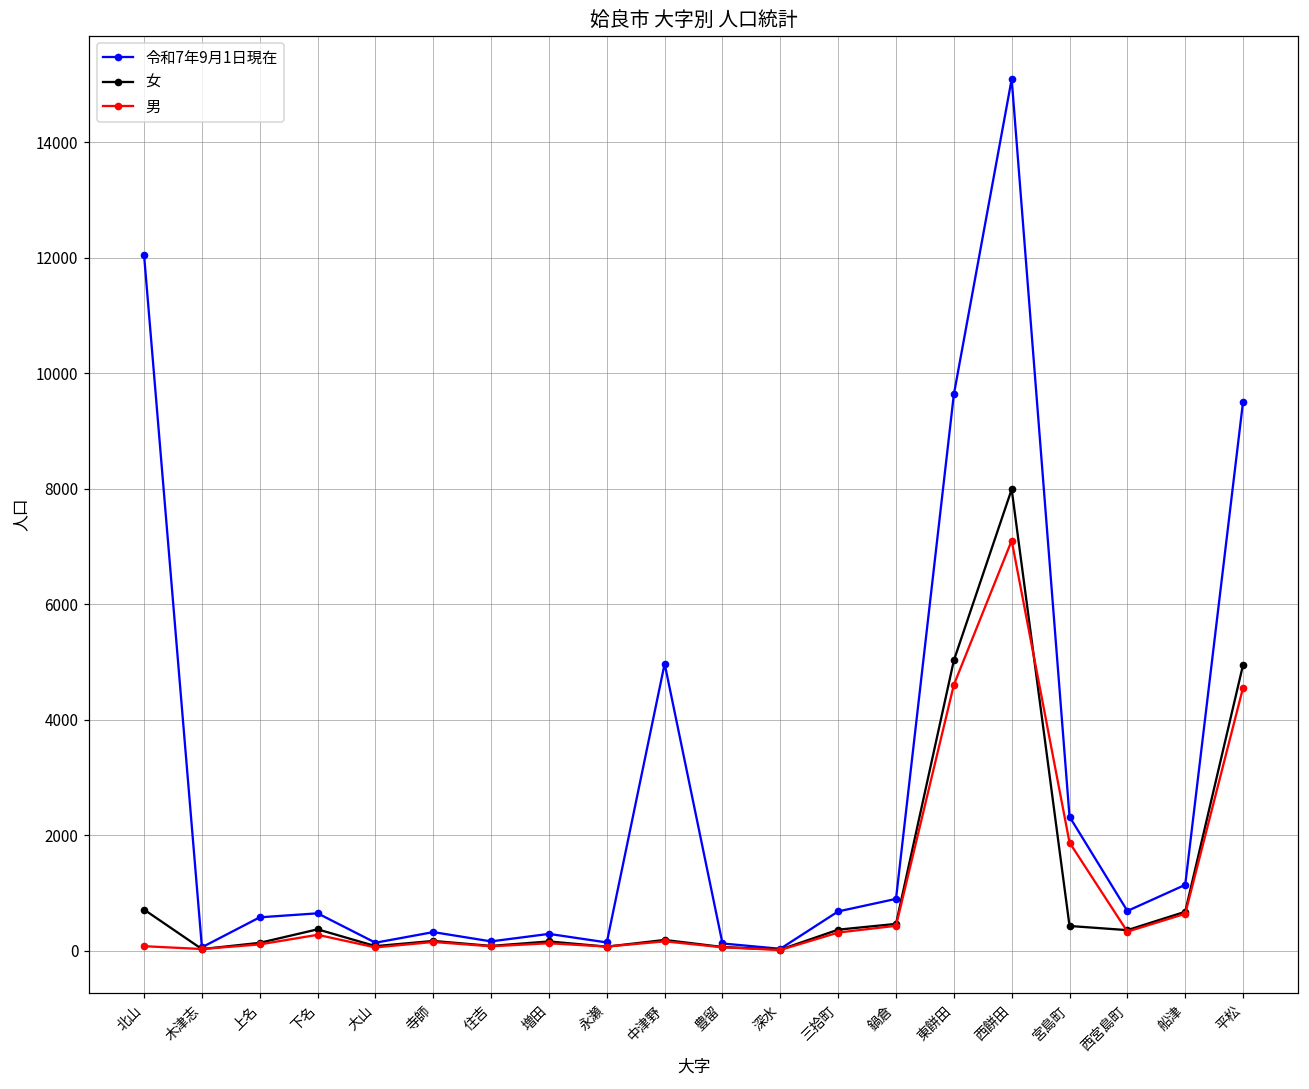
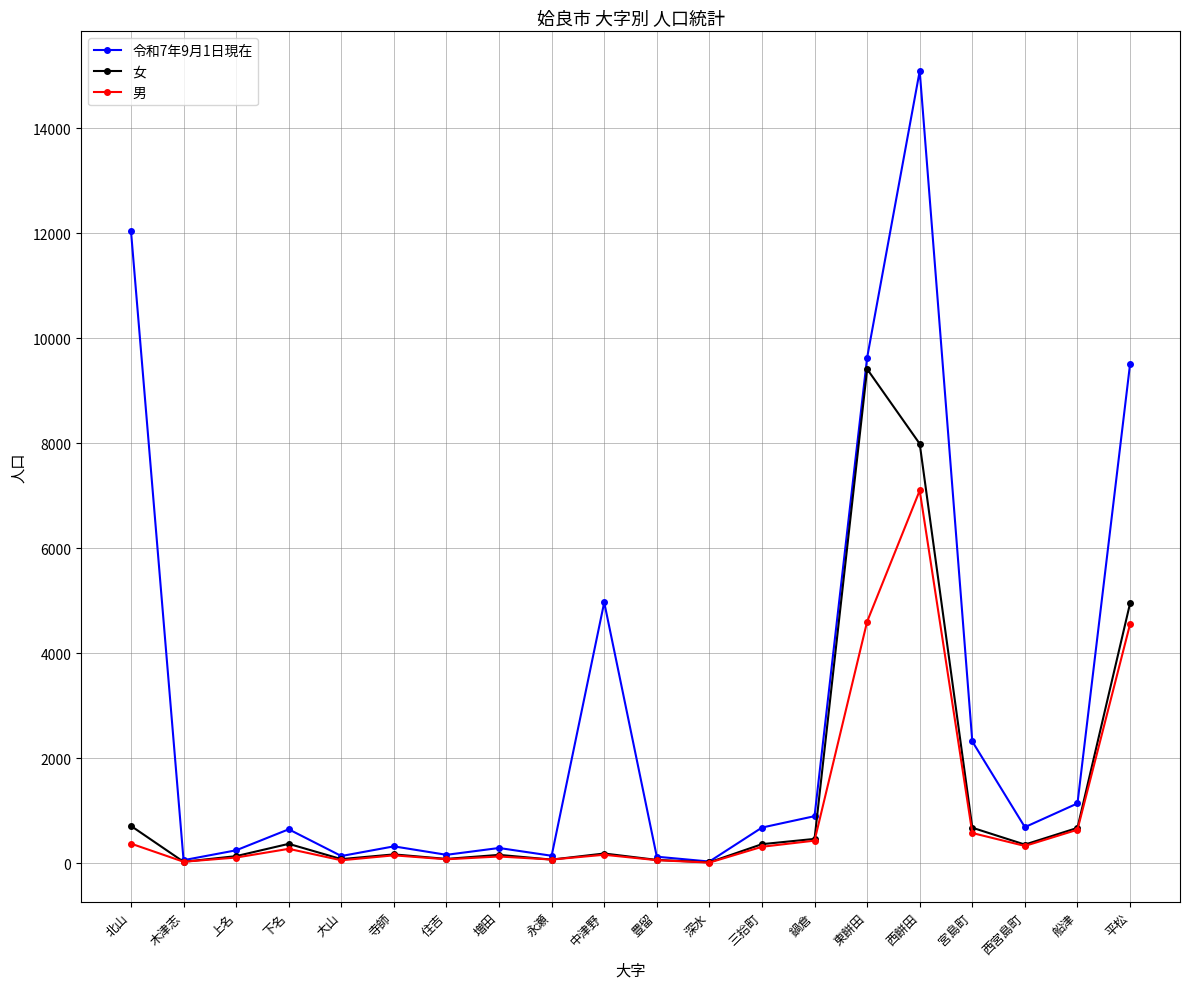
  {
    "令和7年9月1日現在": {
      "北山": 12000,
-     "上名": 600,
+     "上名": 200,
      "下名": 600,
      "大山": 100,
      "寺師": 300,
      "住吉": 200,
      "増田": 300,
      "永瀬": 100,
      "中津野": 5000,
      "豊留": 100,
      "三拾町": 700,
      "鍋倉": 900,
      "東餅田": 9600,
      "西餅田": 15100,
      "宮島町": 2300,
      "西宮島町": 700,
      "船津": 1100,
      "平松": 9500
    },
    "女": {
      "北山": 700,
      "下名": 400,
      "三拾町": 400,
-     "東餅田": 5000,
+     "東餅田": 9400,
      "西餅田": 8000,
-     "宮島町": 400,
+     "宮島町": 700,
      "平松": 5000
    },
    "男": {
-     "北山": 100,
+     "北山": 400,
      "下名": 300,
      "三拾町": 300,
      "東餅田": 4600,
      "西餅田": 7100,
-     "宮島町": 1900,
+     "宮島町": 600,
      "平松": 4600
    }
  }
